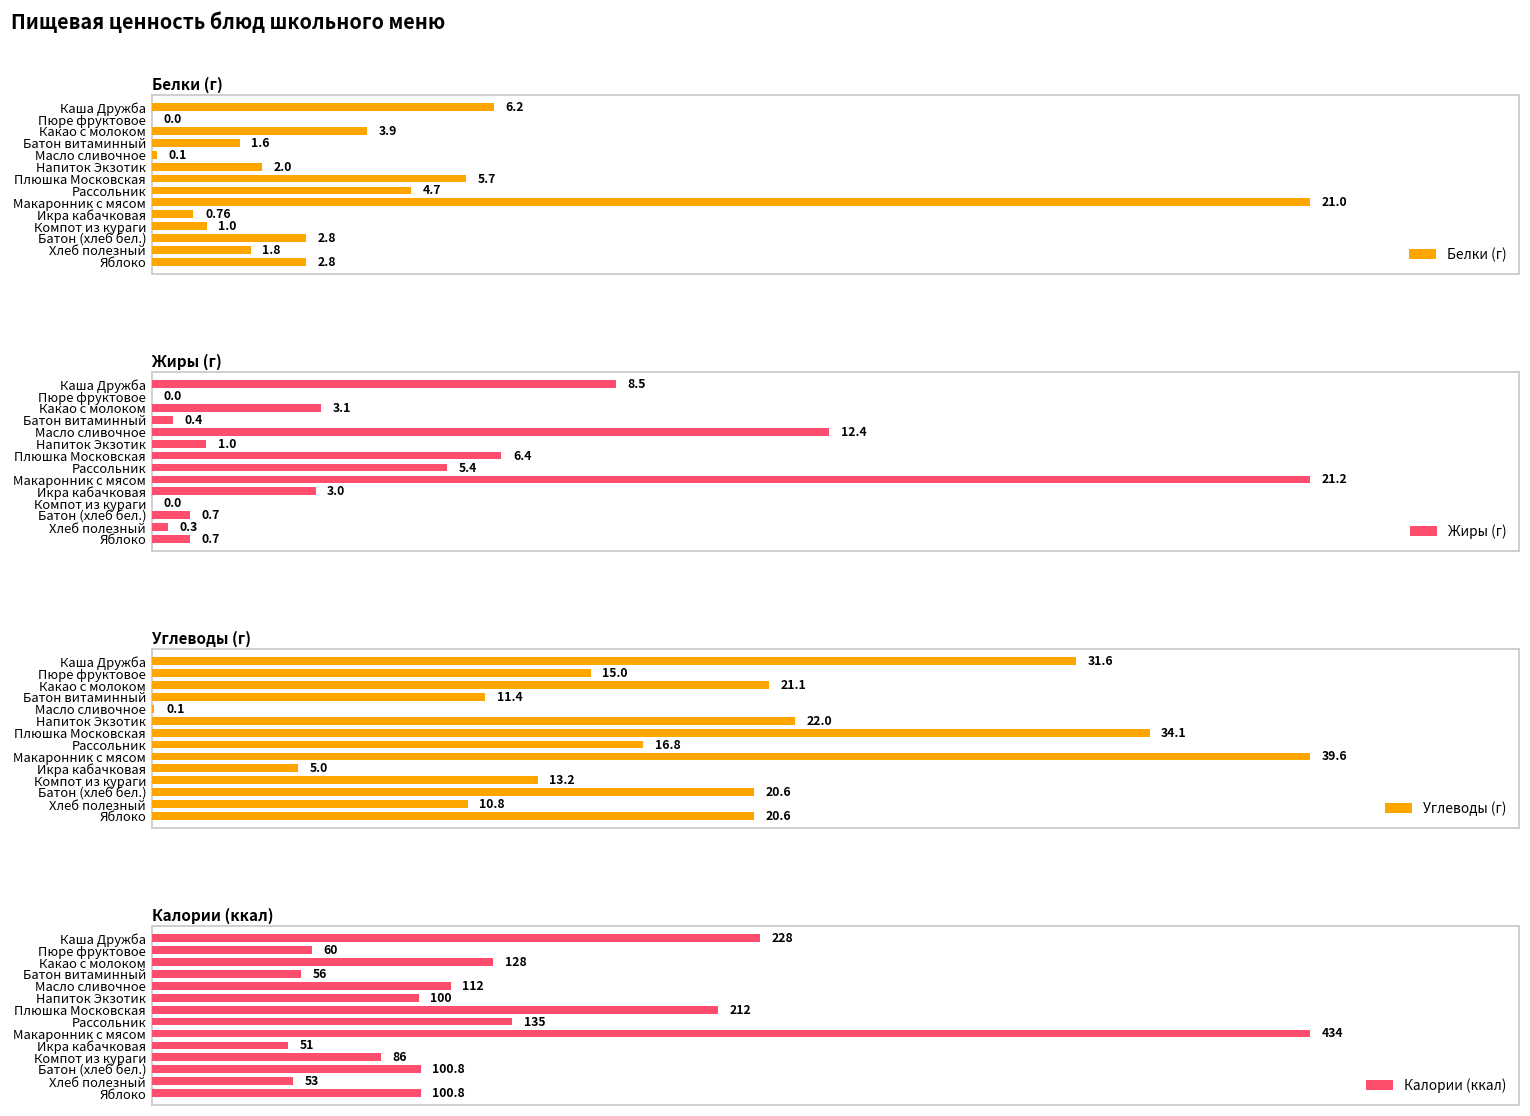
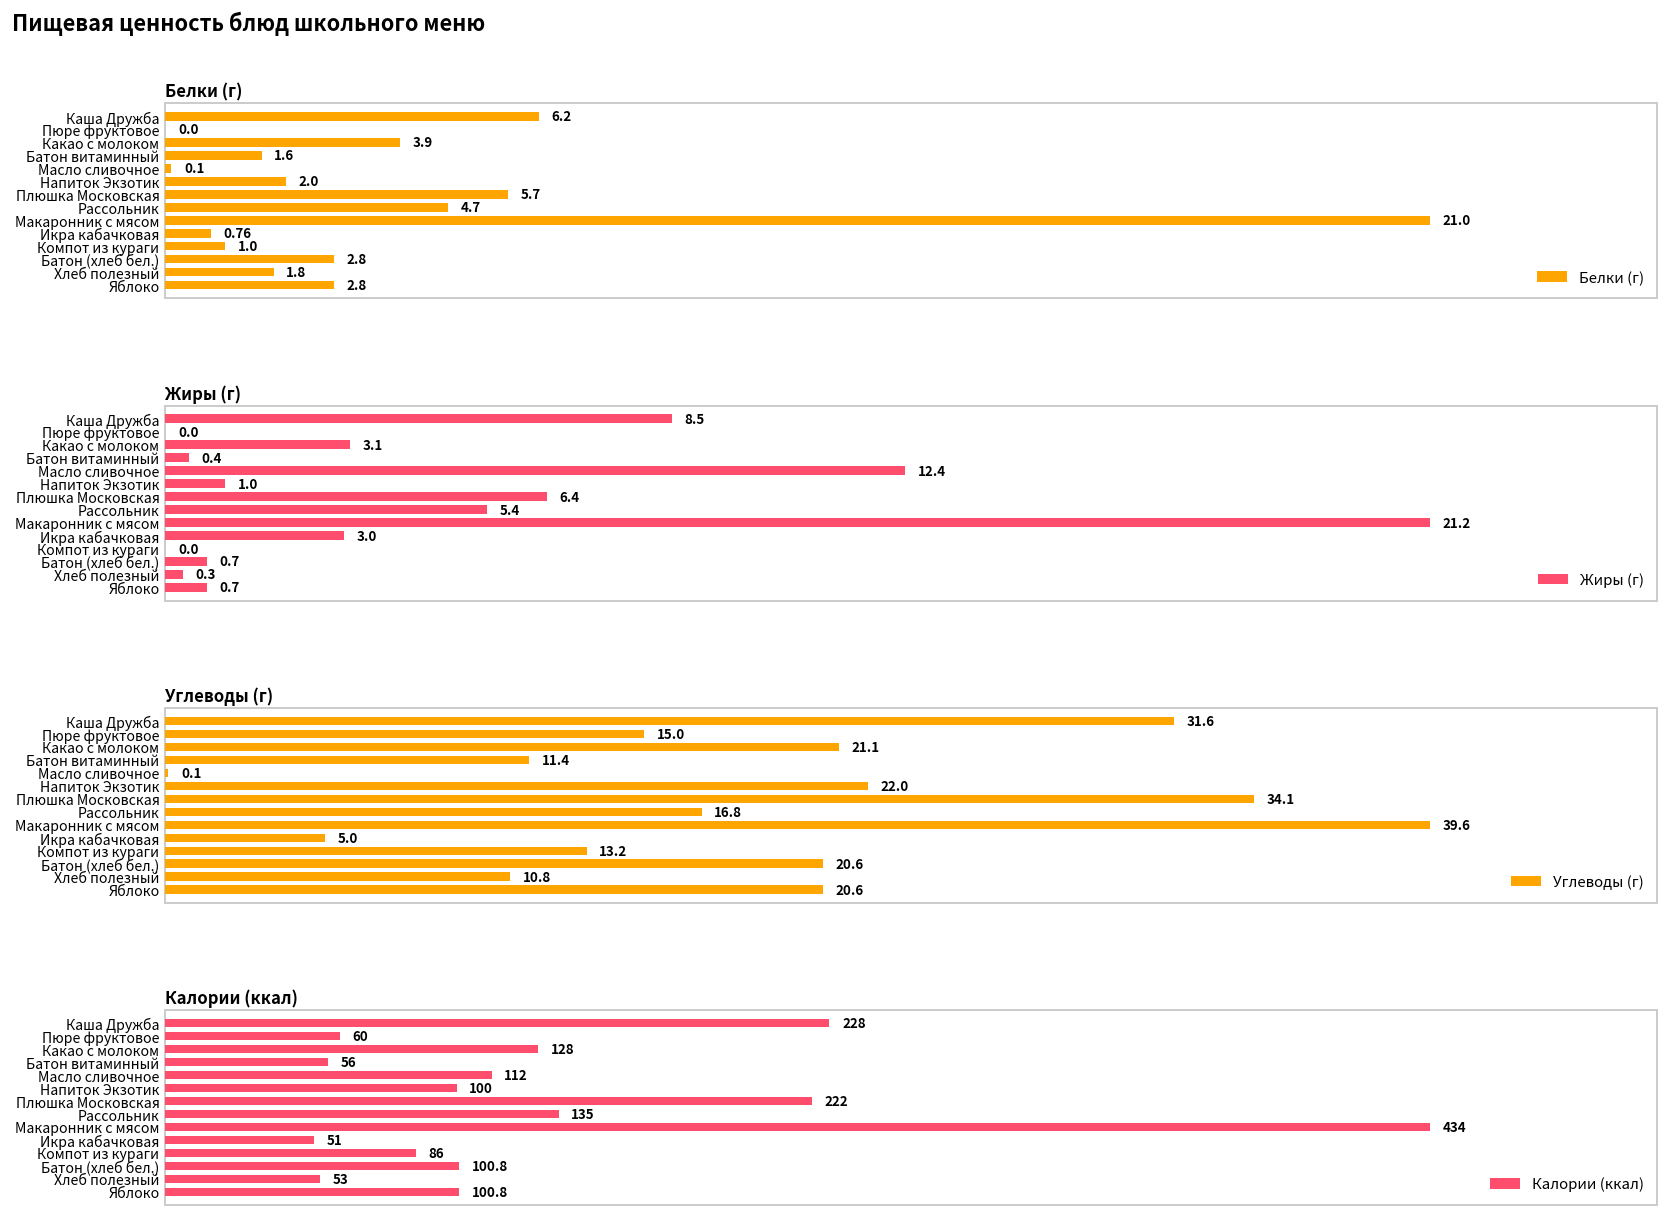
  {
    "Белки (г)": {
      "Плюшка Московская": 5.7
    },
    "Жиры (г)": {
      "Плюшка Московская": 6.4
    },
    "Углеводы (г)": {
      "Плюшка Московская": 34.1
    },
    "Калории (ккал)": {
-     "Плюшка Московская": 212
+     "Плюшка Московская": 222
    }
  }
